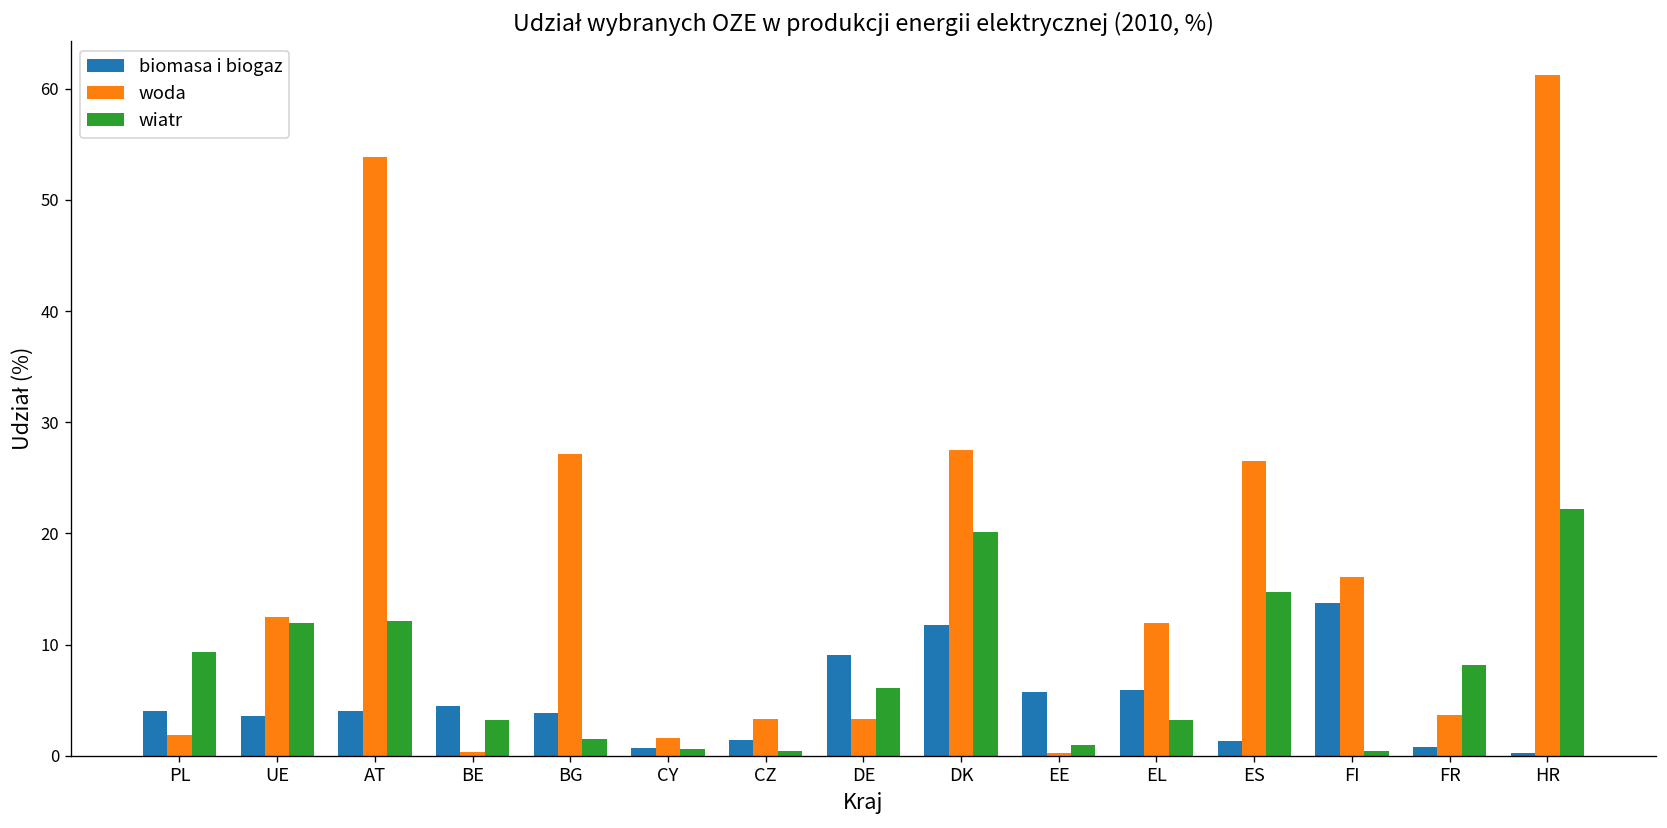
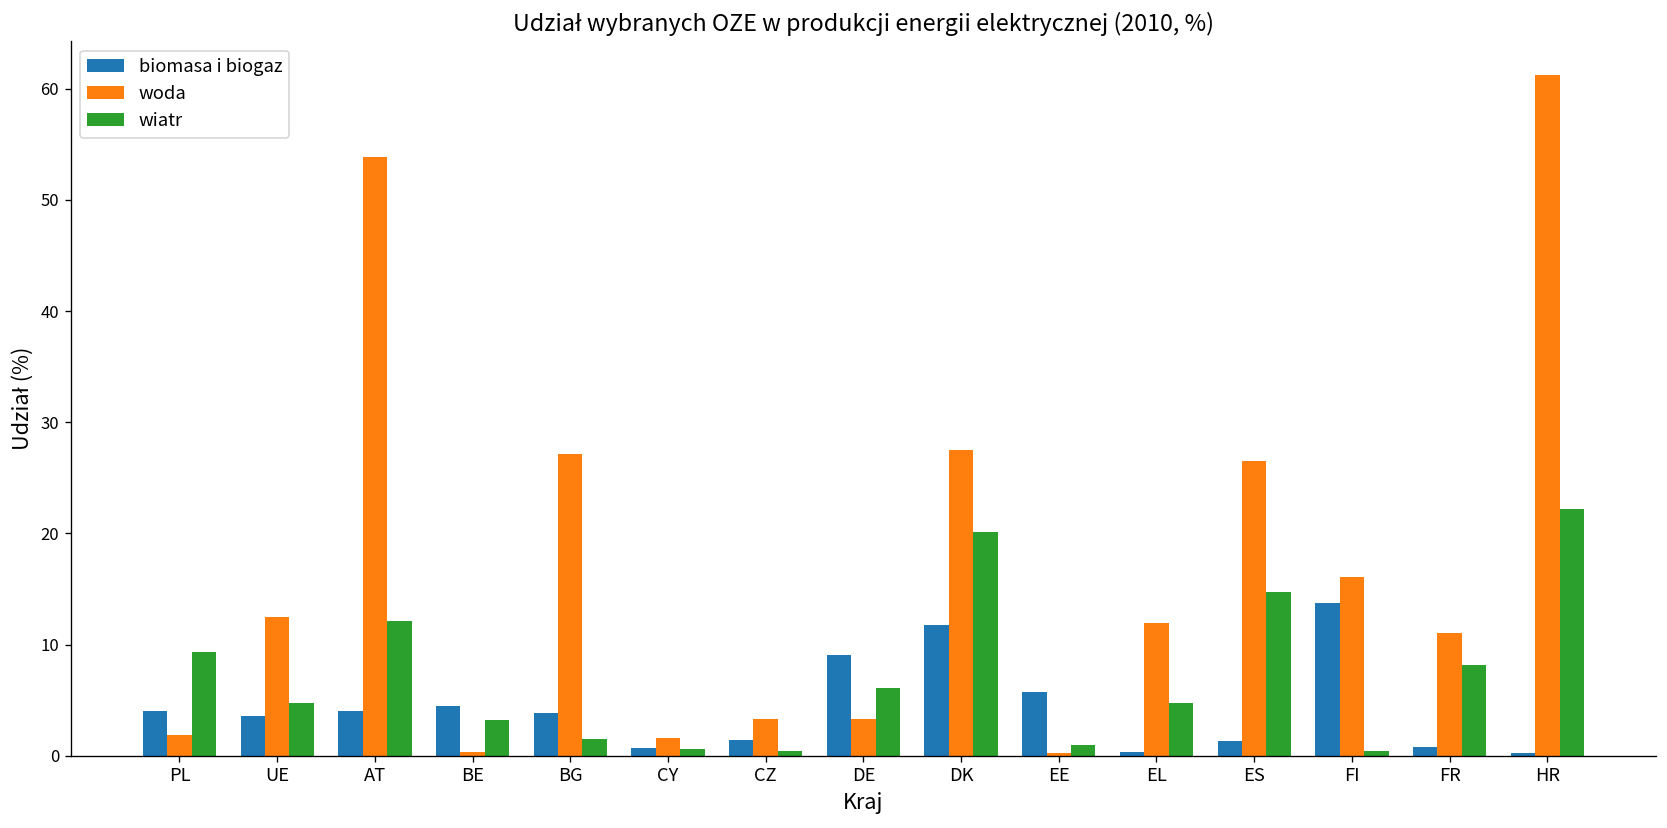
  {
    "biomasa i biogaz": {
      "PL": 4,
      "UE": 4,
      "AT": 4,
      "BE": 5,
      "BG": 4,
      "CY": 1,
      "CZ": 1,
      "DE": 9,
      "DK": 12,
      "EE": 6,
-     "EL": 6,
+     "EL": 0,
      "ES": 1,
      "FI": 14,
      "FR": 1
    },
    "woda": {
      "PL": 2,
      "UE": 13,
      "AT": 54,
      "BE": 0,
      "BG": 27,
      "CY": 2,
      "CZ": 3,
      "DE": 3,
      "DK": 28,
      "EL": 12,
      "ES": 27,
      "FI": 16,
-     "FR": 4,
+     "FR": 11,
      "HR": 61
    },
    "wiatr": {
      "PL": 9,
-     "UE": 12,
+     "UE": 5,
      "AT": 12,
      "BE": 3,
      "BG": 2,
      "CY": 1,
      "CZ": 0,
      "DE": 6,
      "DK": 20,
      "EE": 1,
-     "EL": 3,
+     "EL": 5,
      "ES": 15,
      "FI": 0,
      "FR": 8,
      "HR": 22
    }
  }
